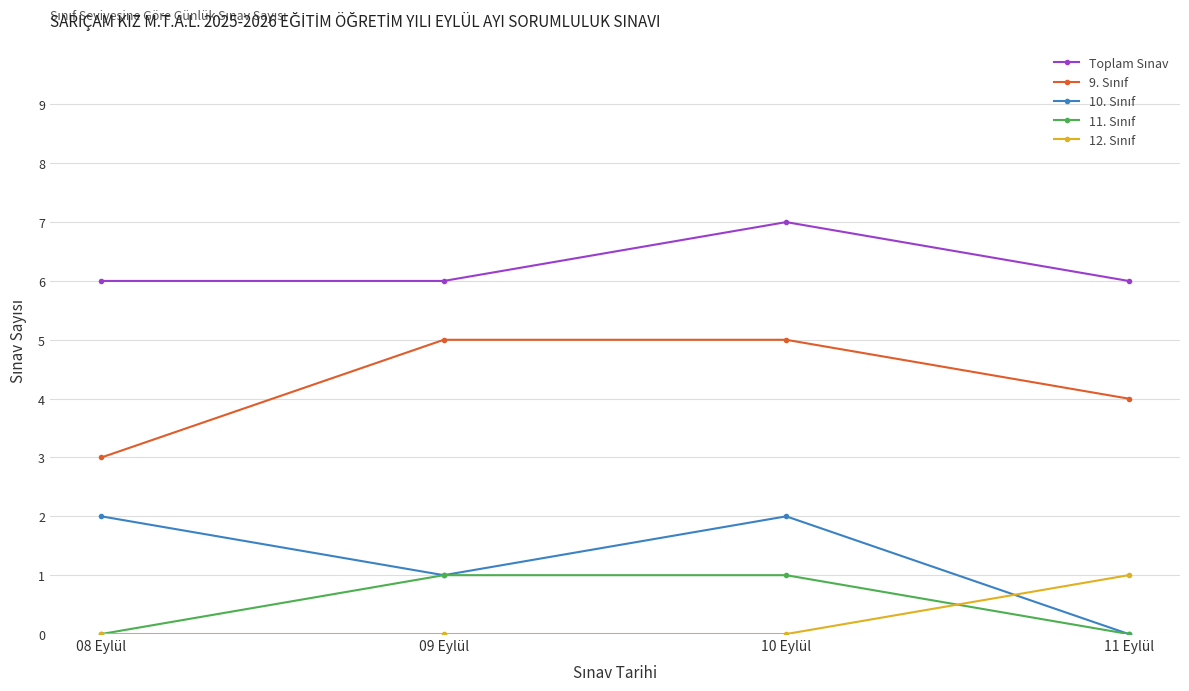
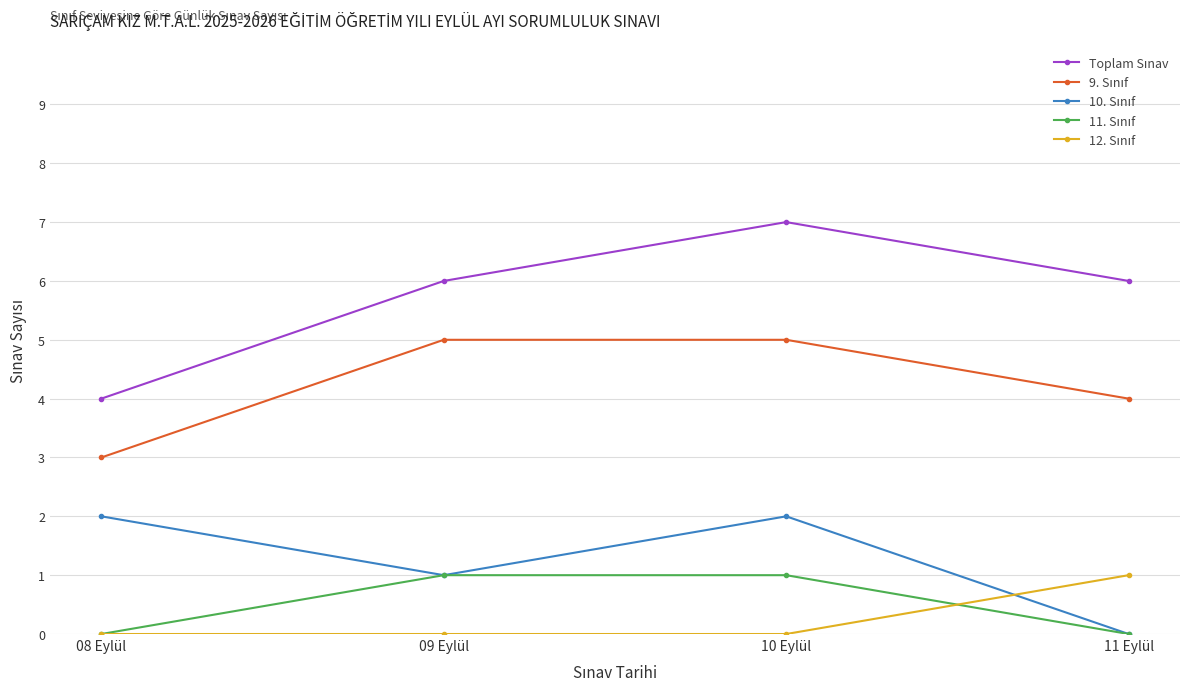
  {
    "Toplam Sınav": {
-     "08 Eylül": 6,
+     "08 Eylül": 4,
      "09 Eylül": 6,
      "10 Eylül": 7,
      "11 Eylül": 6
    },
    "9. Sınıf": {
      "08 Eylül": 3,
      "09 Eylül": 5,
      "10 Eylül": 5,
      "11 Eylül": 4
    },
    "10. Sınıf": {
      "08 Eylül": 2,
      "10 Eylül": 2
    },
    "11. Sınıf": {
      "10 Eylül": 1
    },
    "12. Sınıf": {
      "09 Eylül": 0,
      "10 Eylül": 0,
      "11 Eylül": 1
    }
  }
